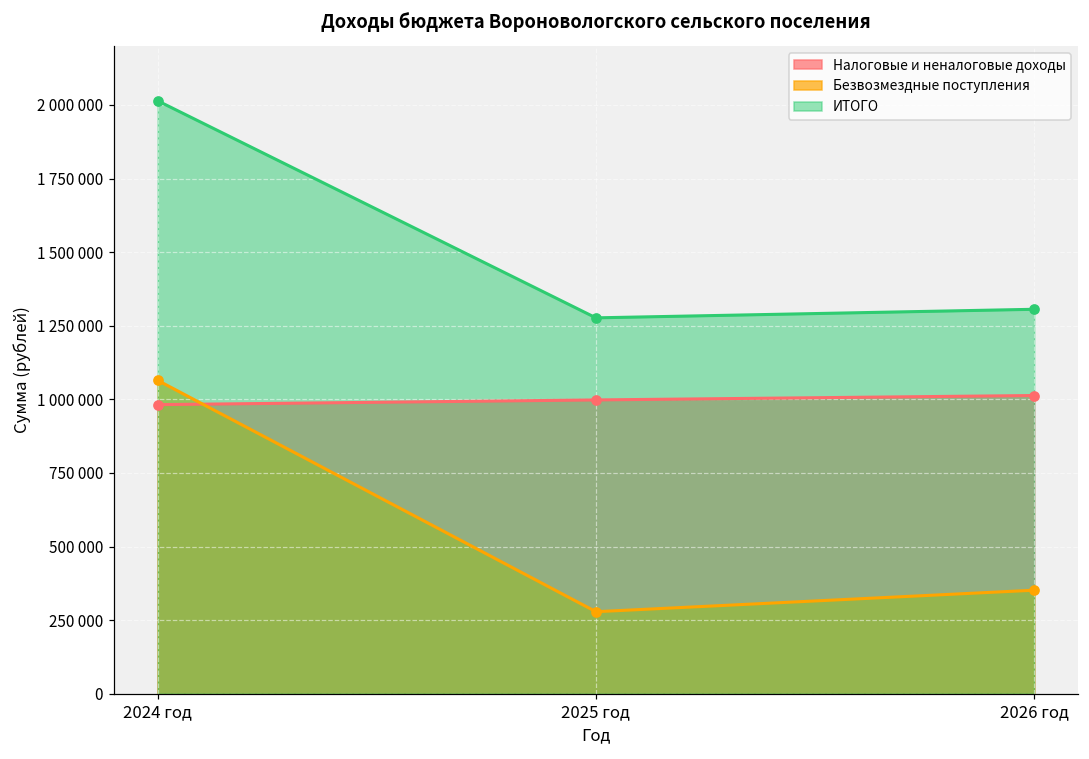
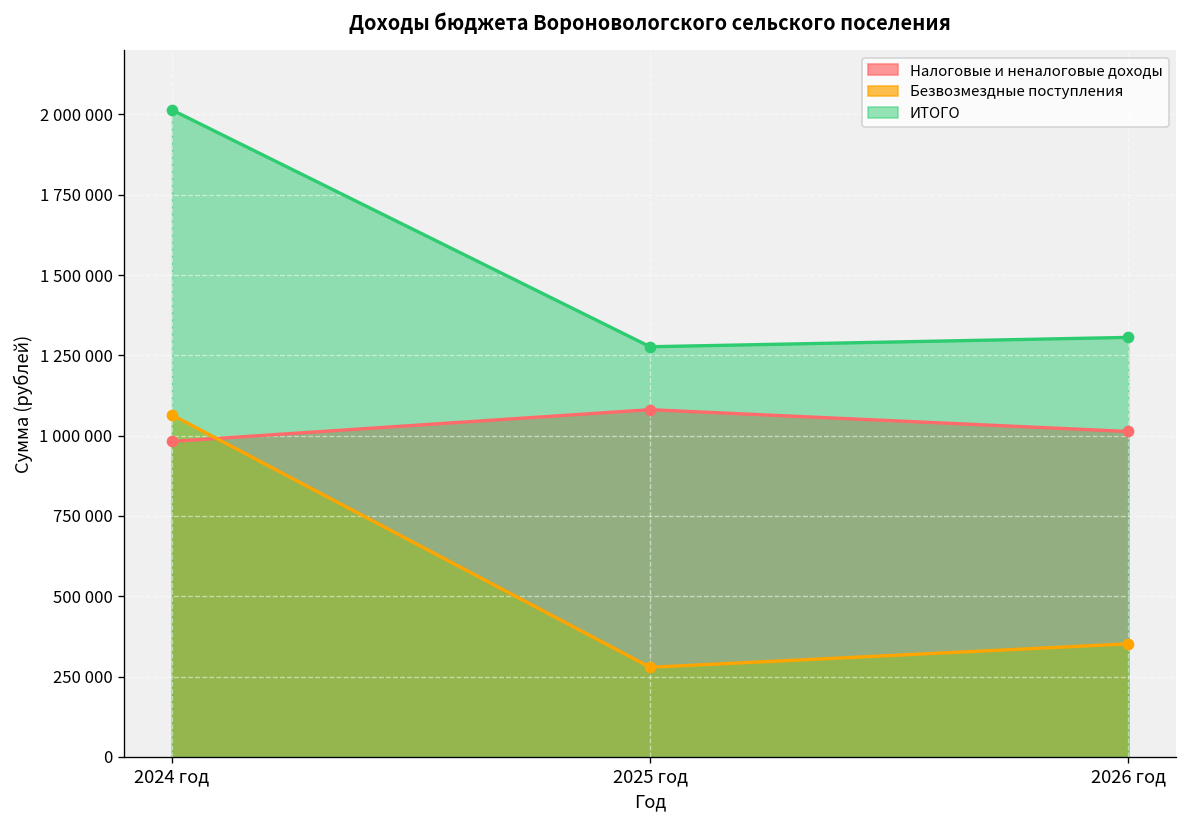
  {
    "Налоговые и неналоговые доходы": {
      "2024 год": 980000,
-     "2025 год": 1000000,
+     "2025 год": 1080000,
      "2026 год": 1010000
    },
    "Безвозмездные поступления": {
      "2024 год": 1060000,
      "2025 год": 280000,
      "2026 год": 350000
    },
    "ИТОГО": {
      "2024 год": 2010000,
      "2025 год": 1280000,
      "2026 год": 1310000
    }
  }
